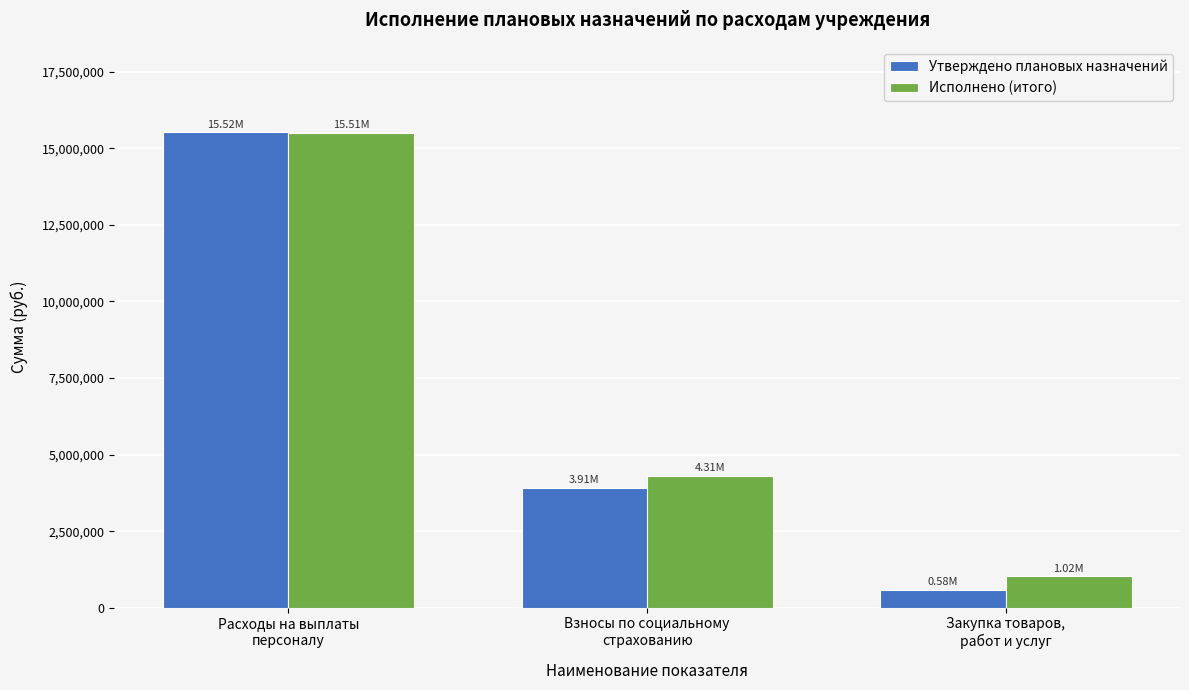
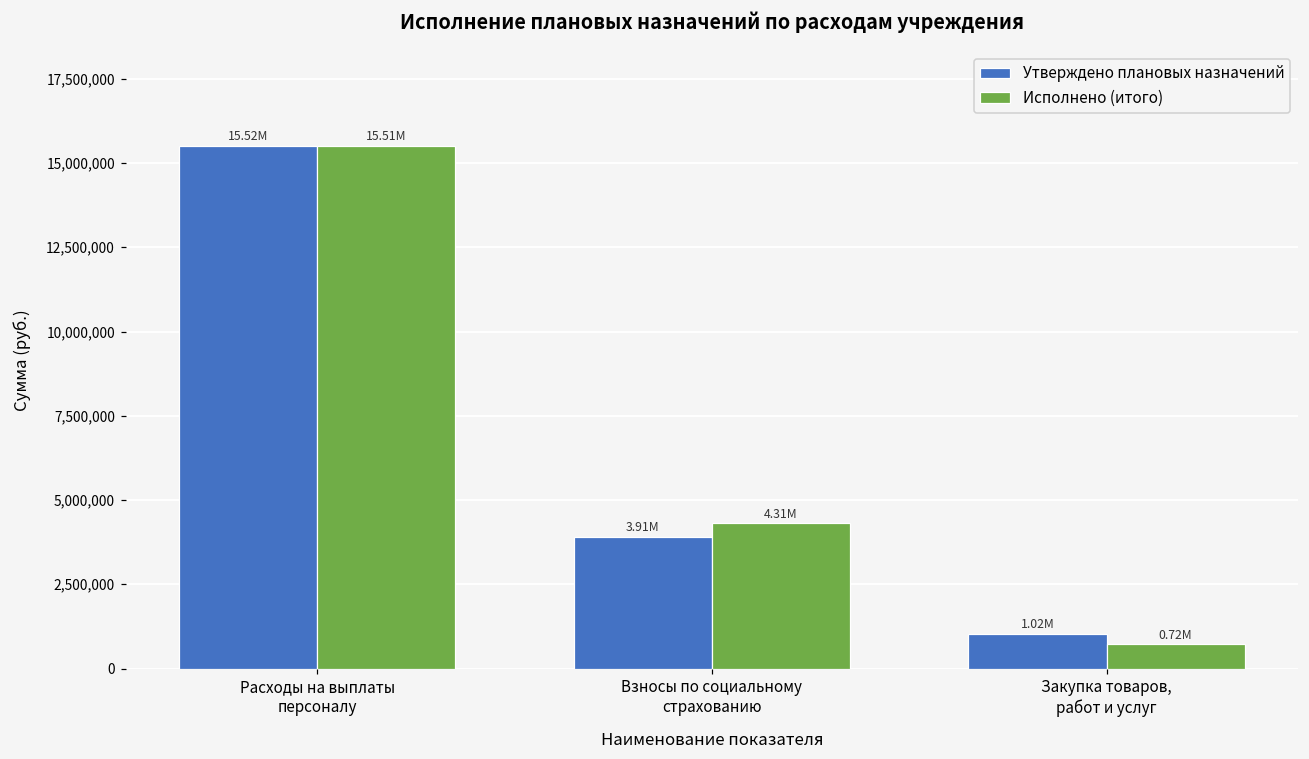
  {
    "Утверждено плановых назначений": {
      "Расходы на выплаты персоналу": "15.52M",
      "Взносы по социальному страхованию": "3.91M",
-     "Закупка товаров, работ и услуг": "0.58M"
+     "Закупка товаров, работ и услуг": "1.02M"
    },
    "Исполнено (итого)": {
      "Расходы на выплаты персоналу": "15.51M",
      "Взносы по социальному страхованию": "4.31M",
-     "Закупка товаров, работ и услуг": "1.02M"
+     "Закупка товаров, работ и услуг": "0.72M"
    }
  }
